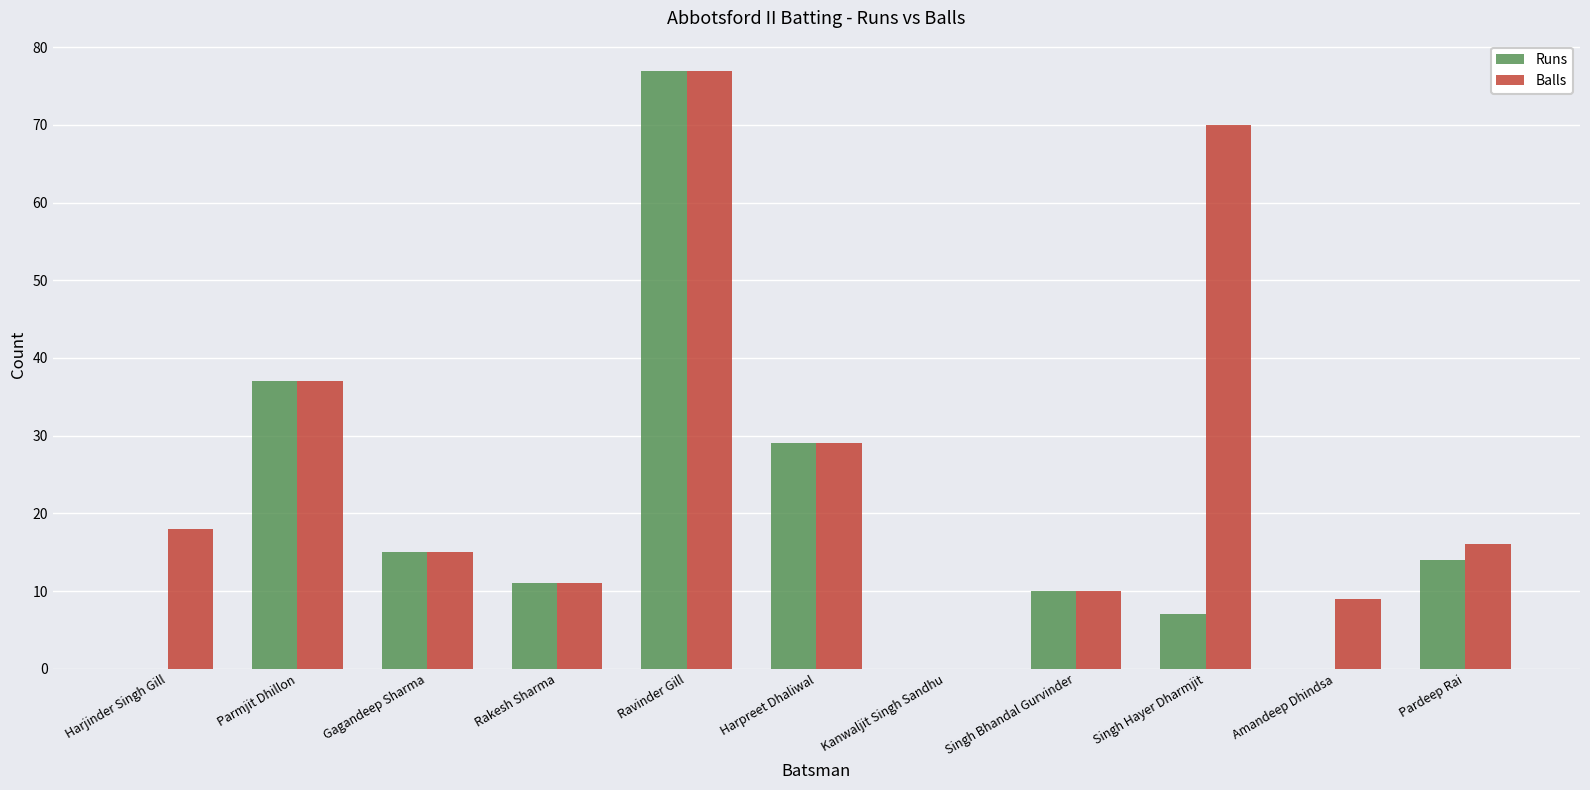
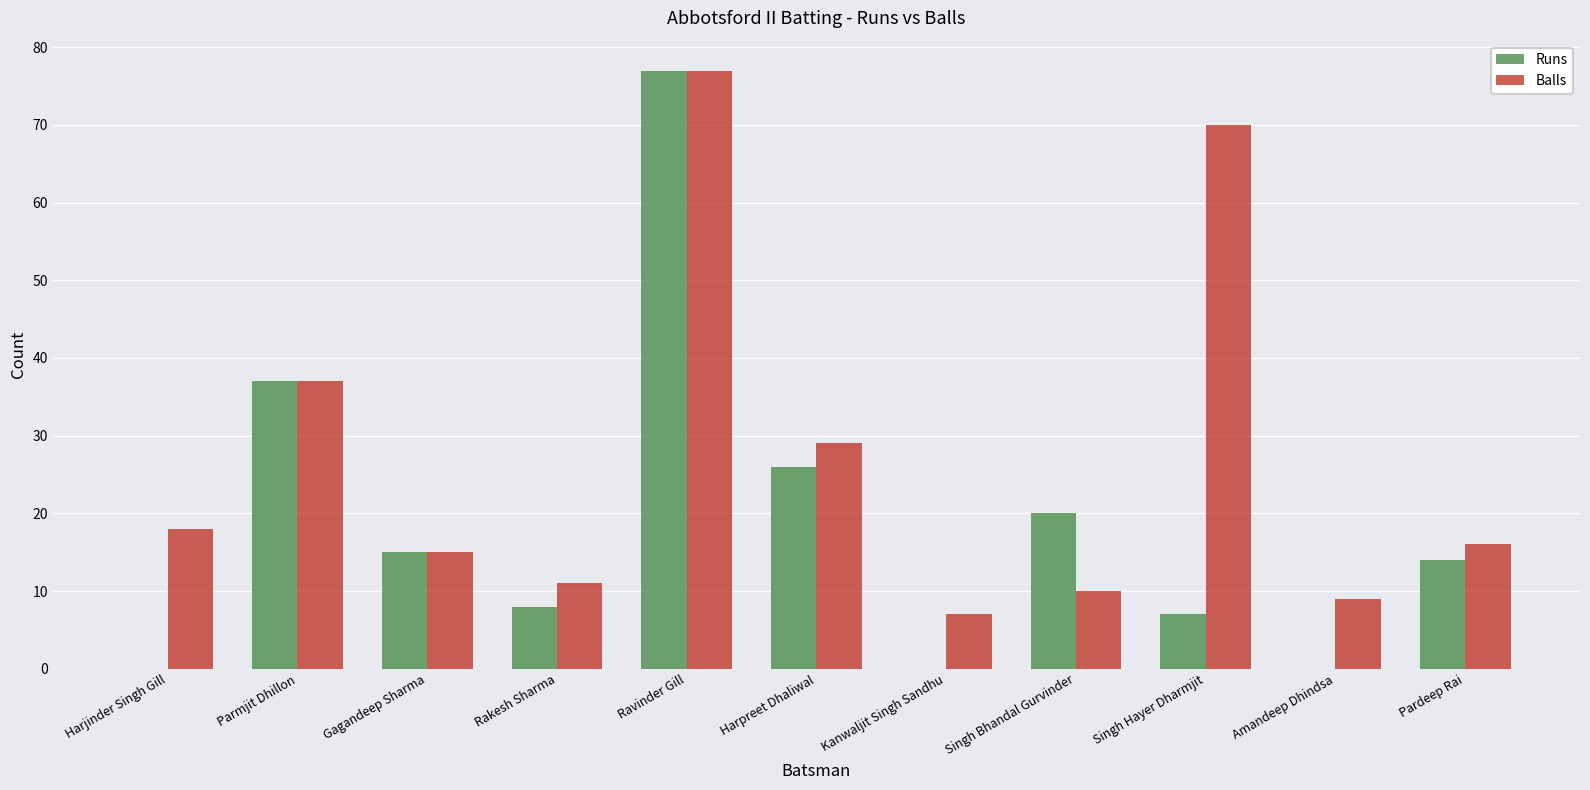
  {
    "Runs": {
      "Harjinder Singh Gill": 0,
      "Parmjit Dhillon": 37,
      "Gagandeep Sharma": 15,
-     "Rakesh Sharma": 11,
+     "Rakesh Sharma": 8,
      "Ravinder Gill": 77,
-     "Harpreet Dhaliwal": 29,
+     "Harpreet Dhaliwal": 26,
      "Kanwaljit Singh Sandhu": 0,
-     "Singh Bhandal Gurvinder": 10,
+     "Singh Bhandal Gurvinder": 20,
      "Singh Hayer Dharmjit": 7,
      "Amandeep Dhindsa": 0,
      "Pardeep Rai": 14
    },
    "Balls": {
      "Harjinder Singh Gill": 18,
      "Parmjit Dhillon": 37,
      "Gagandeep Sharma": 15,
      "Rakesh Sharma": 11,
      "Ravinder Gill": 77,
      "Harpreet Dhaliwal": 29,
-     "Kanwaljit Singh Sandhu": 0,
+     "Kanwaljit Singh Sandhu": 7,
      "Singh Bhandal Gurvinder": 10,
      "Singh Hayer Dharmjit": 70,
      "Amandeep Dhindsa": 9,
      "Pardeep Rai": 16
    }
  }
